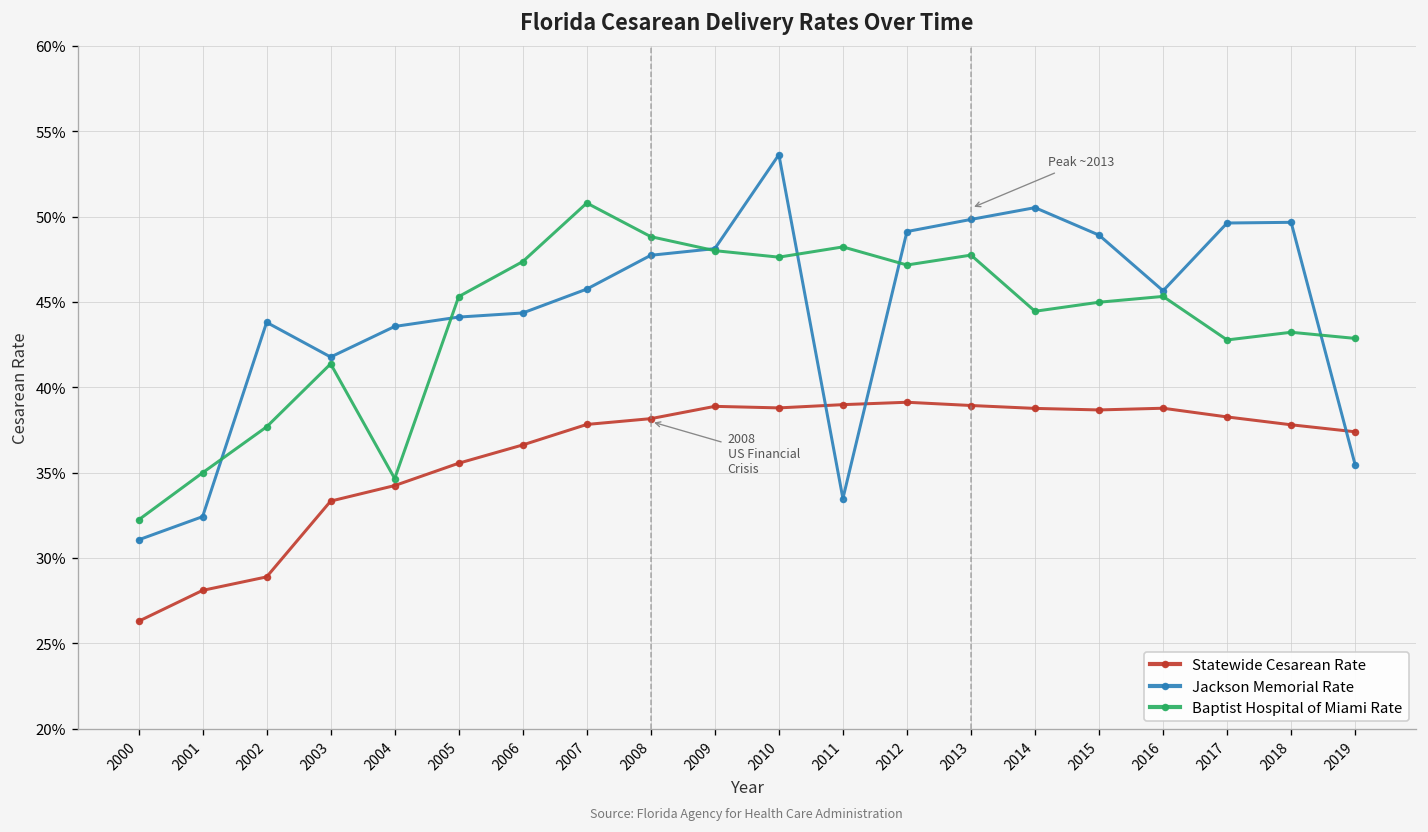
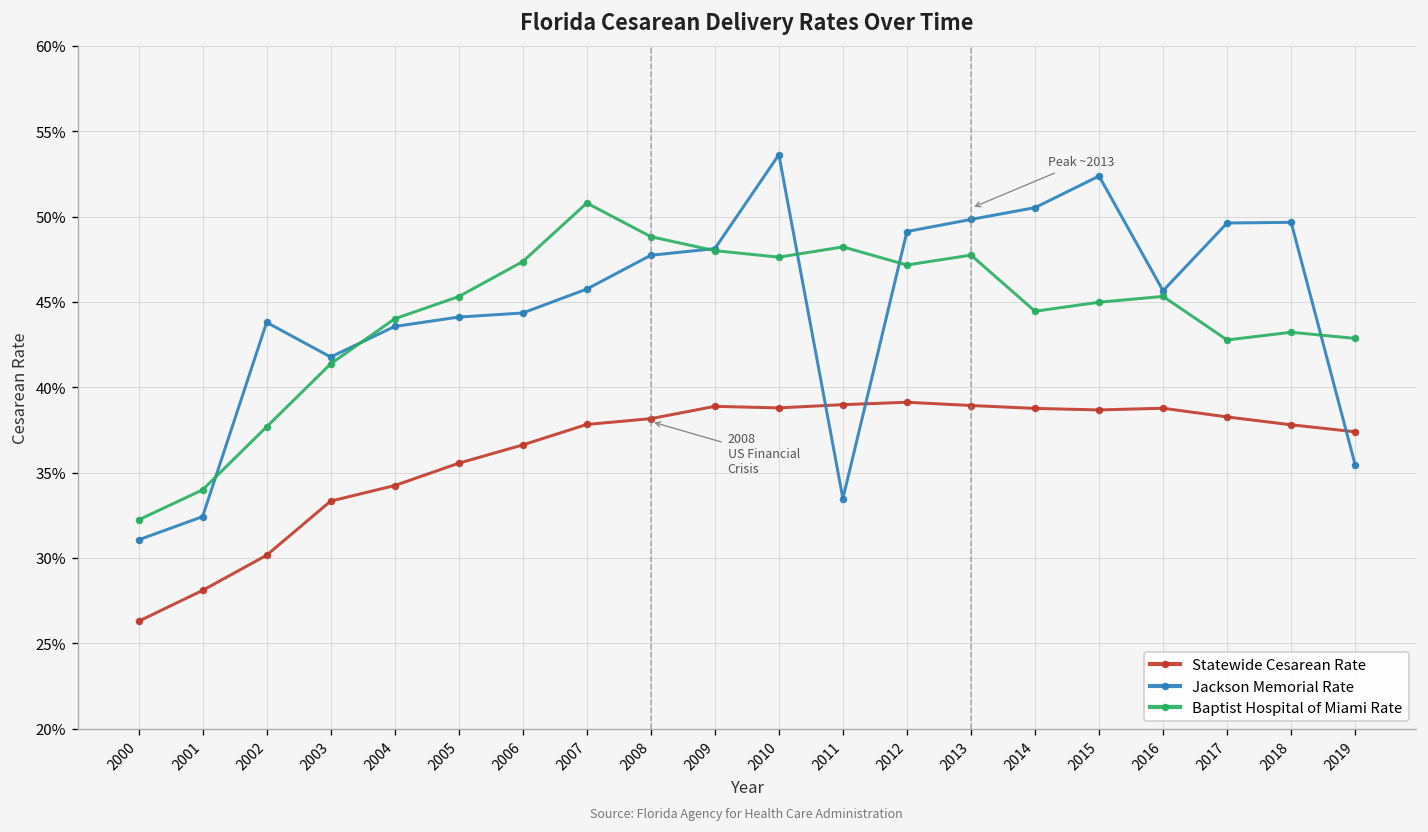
  {
    "Statewide Cesarean Rate": {
      "2000": "26.3%",
      "2001": "28.1%",
-     "2002": "28.9%",
+     "2002": "30.2%",
      "2003": "33.3%",
      "2004": "34.3%",
      "2005": "35.6%",
      "2006": "36.6%",
      "2007": "37.8%",
      "2009": "38.9%",
      "2010": "38.8%",
      "2011": "39.0%",
      "2012": "39.1%",
      "2013": "38.9%",
      "2014": "38.8%",
      "2015": "38.7%",
      "2016": "38.8%",
      "2017": "38.3%",
      "2018": "37.8%",
      "2019": "37.4%"
    },
    "Jackson Memorial Rate": {
      "2000": "31.1%",
      "2001": "32.4%",
      "2002": "43.8%",
      "2003": "41.8%",
      "2004": "43.6%",
      "2005": "44.1%",
      "2006": "44.4%",
      "2007": "45.8%",
      "2008": "47.7%",
      "2010": "53.6%",
      "2011": "33.5%",
      "2012": "49.1%",
      "2013": "49.8%",
      "2014": "50.5%",
-     "2015": "48.9%",
+     "2015": "52.4%",
      "2016": "45.7%",
      "2017": "49.6%",
      "2018": "49.7%",
      "2019": "35.5%"
    },
    "Baptist Hospital of Miami Rate": {
      "2000": "32.2%",
-     "2001": "35.0%",
+     "2001": "34.0%",
      "2002": "37.7%",
      "2003": "41.4%",
-     "2004": "34.7%",
+     "2004": "44.0%",
      "2005": "45.3%",
      "2006": "47.4%",
      "2007": "50.8%",
      "2008": "48.8%",
      "2010": "47.6%",
      "2011": "48.2%",
      "2012": "47.2%",
      "2013": "47.8%",
      "2014": "44.5%",
      "2015": "45.0%",
      "2016": "45.3%",
      "2017": "42.8%",
      "2018": "43.2%",
      "2019": "42.9%"
    }
  }
